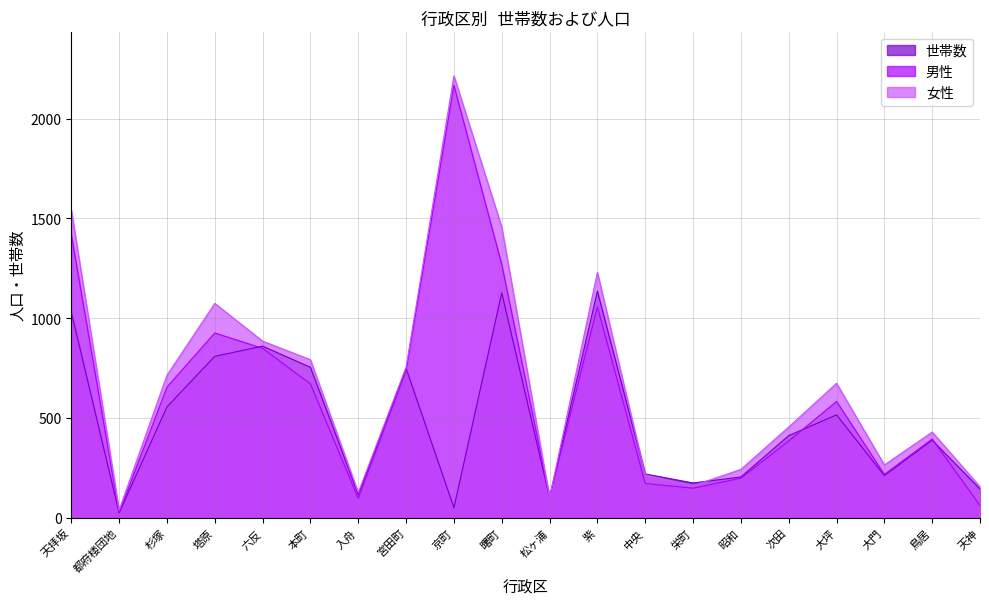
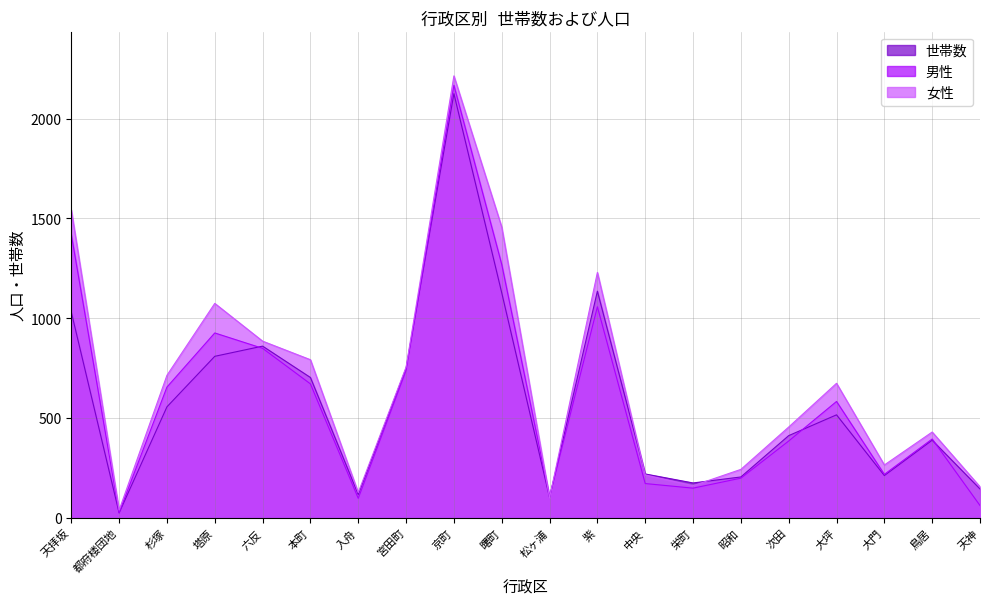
  {
    "世帯数": {
      "天拝坂": 1030,
      "杉塚": 560,
      "塔原": 810,
-     "本町": 760,
-     "京町": 50,
+     "本町": 700,
+     "京町": 2130,
      "曙町": 1130,
      "紫": 1140,
      "栄町": 180,
      "次田": 410,
      "大坪": 520
    },
    "男性": {
      "天拝坂": 1420,
      "杉塚": 660,
      "塔原": 930,
      "本町": 670,
      "入舟": 100,
      "京町": 2170,
      "曙町": 1270,
      "紫": 1060,
      "中央": 170,
      "次田": 390,
      "大坪": 580,
      "天神": 60
    },
    "女性": {
      "天拝坂": 1540,
      "都府楼団地": 40,
      "杉塚": 720,
      "塔原": 1080,
      "六反": 890,
      "本町": 790,
      "京町": 2210,
      "曙町": 1460,
      "紫": 1230,
      "昭和": 240,
      "次田": 460,
      "大坪": 680,
      "大門": 270,
      "鳥居": 430
    }
  }
